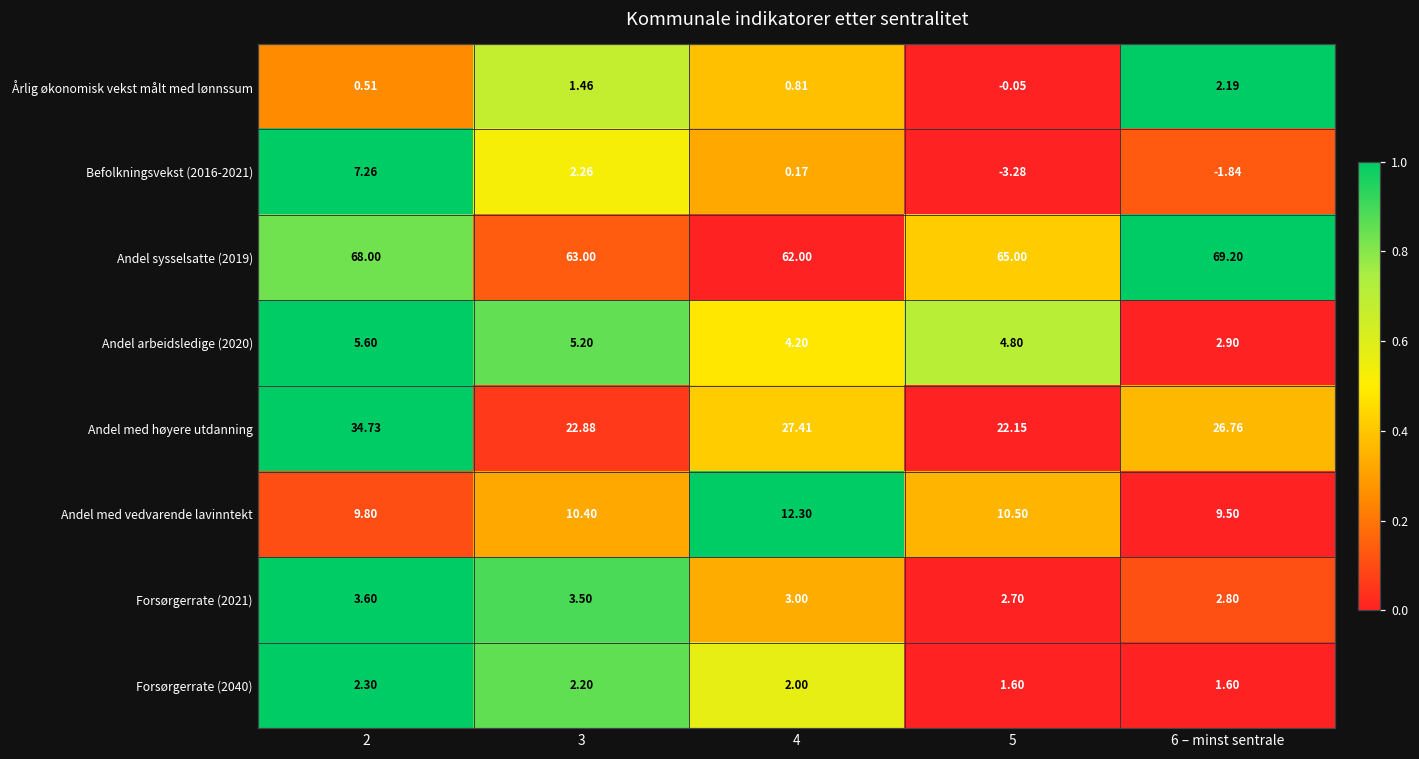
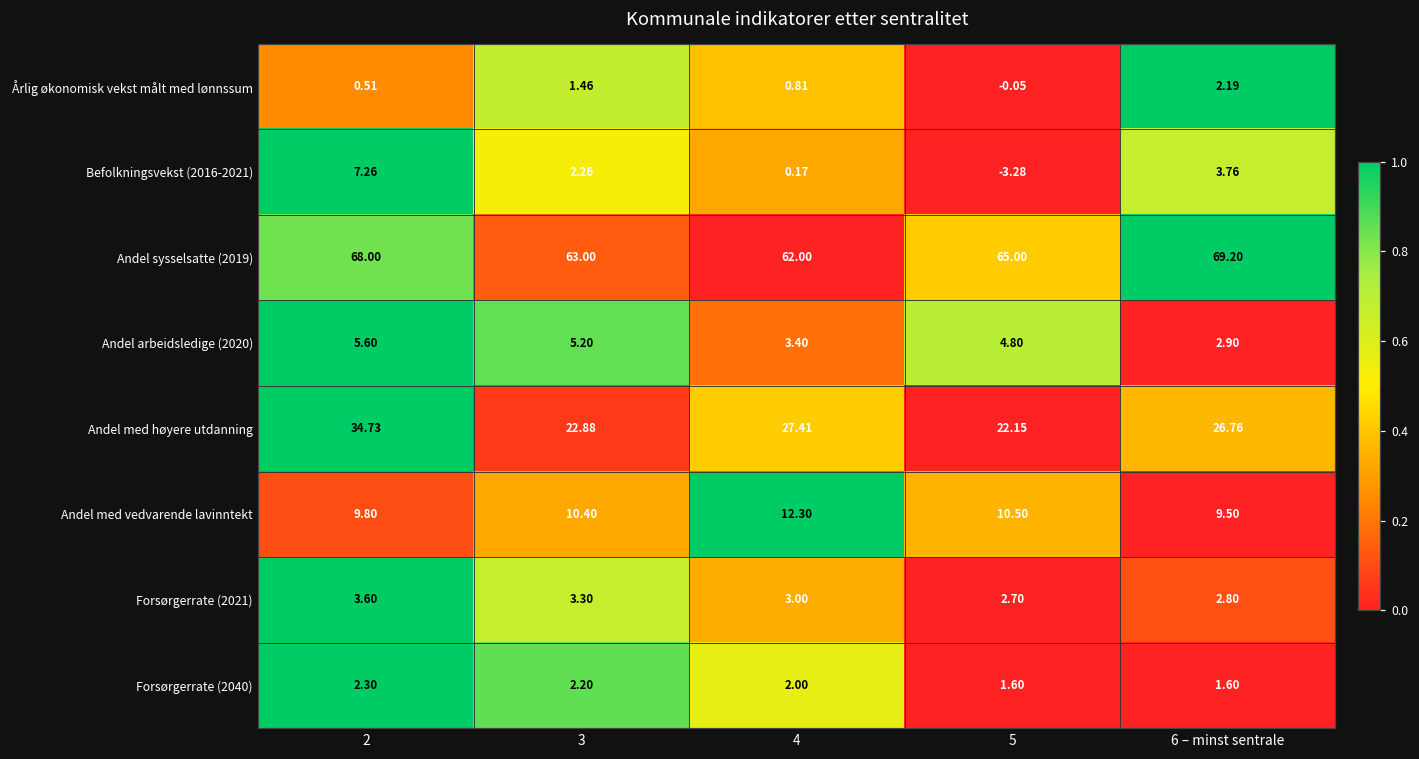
  {
    "Årlig økonomisk vekst målt med lønnssum": {
      "2": 0.51,
      "3": 1.46,
      "4": 0.81,
      "5": -0.05,
      "6 – minst sentrale": 2.19
    },
    "Befolkningsvekst (2016-2021)": {
      "2": 7.26,
      "3": 2.26,
      "4": 0.17,
      "5": -3.28,
-     "6 – minst sentrale": -1.84
+     "6 – minst sentrale": 3.76
    },
    "Andel sysselsatte (2019)": {
      "2": 68.00,
      "3": 63.00,
      "4": 62.00,
      "5": 65.00,
      "6 – minst sentrale": 69.20
    },
    "Andel arbeidsledige (2020)": {
      "2": 5.60,
      "3": 5.20,
-     "4": 4.20,
+     "4": 3.40,
      "5": 4.80,
      "6 – minst sentrale": 2.90
    },
    "Andel med høyere utdanning": {
      "2": 34.73,
      "3": 22.88,
      "4": 27.41,
      "5": 22.15,
      "6 – minst sentrale": 26.76
    },
    "Andel med vedvarende lavinntekt": {
      "2": 9.80,
      "3": 10.40,
      "4": 12.30,
      "5": 10.50,
      "6 – minst sentrale": 9.50
    },
    "Forsørgerrate (2021)": {
      "2": 3.60,
-     "3": 3.50,
+     "3": 3.30,
      "4": 3.00,
      "5": 2.70,
      "6 – minst sentrale": 2.80
    },
    "Forsørgerrate (2040)": {
      "2": 2.30,
      "3": 2.20,
      "4": 2.00,
      "5": 1.60,
      "6 – minst sentrale": 1.60
    }
  }
